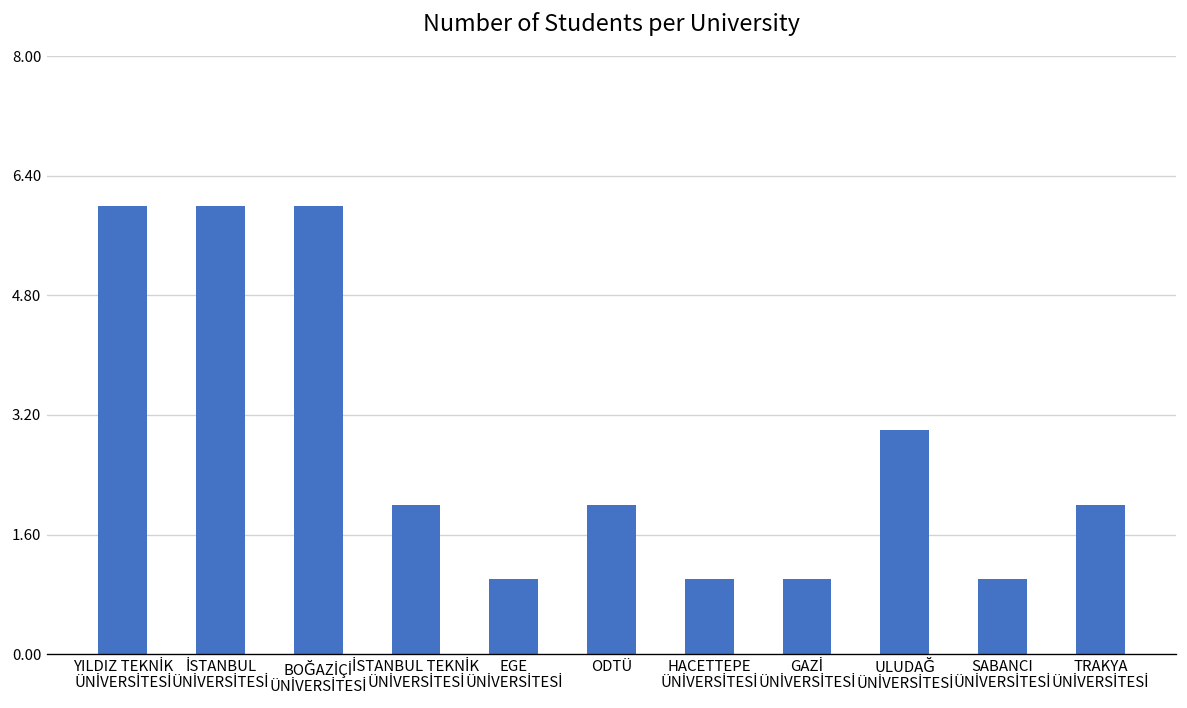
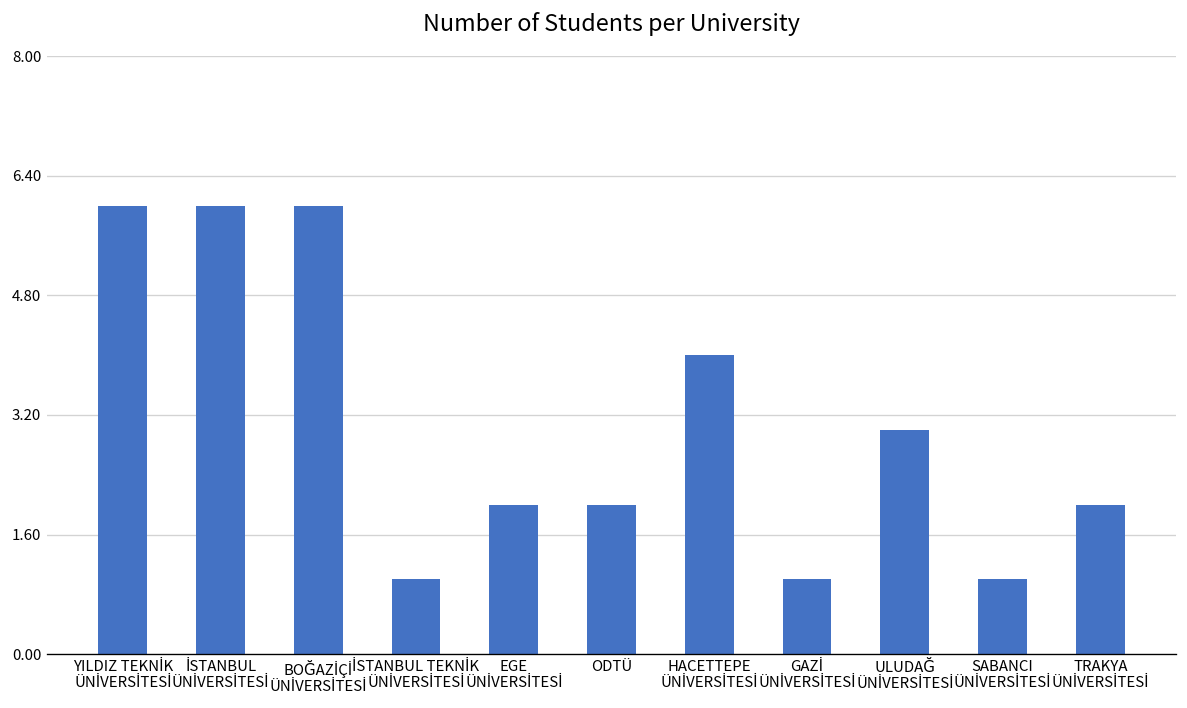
  {
    "YILDIZ TEKNİK ÜNİVERSİTESİ": 6,
    "İSTANBUL ÜNİVERSİTESİ": 6,
    "BOĞAZİÇİ ÜNİVERSİTESİ": 6,
-   "İSTANBUL TEKNİK ÜNİVERSİTESİ": 2,
-   "EGE ÜNİVERSİTESİ": 1,
+   "İSTANBUL TEKNİK ÜNİVERSİTESİ": 1,
+   "EGE ÜNİVERSİTESİ": 2,
    "ODTÜ": 2,
-   "HACETTEPE ÜNİVERSİTESİ": 1,
+   "HACETTEPE ÜNİVERSİTESİ": 4,
    "GAZİ ÜNİVERSİTESİ": 1,
    "ULUDAĞ ÜNİVERSİTESİ": 3,
    "SABANCI ÜNİVERSİTESİ": 1,
    "TRAKYA ÜNİVERSİTESİ": 2
  }
